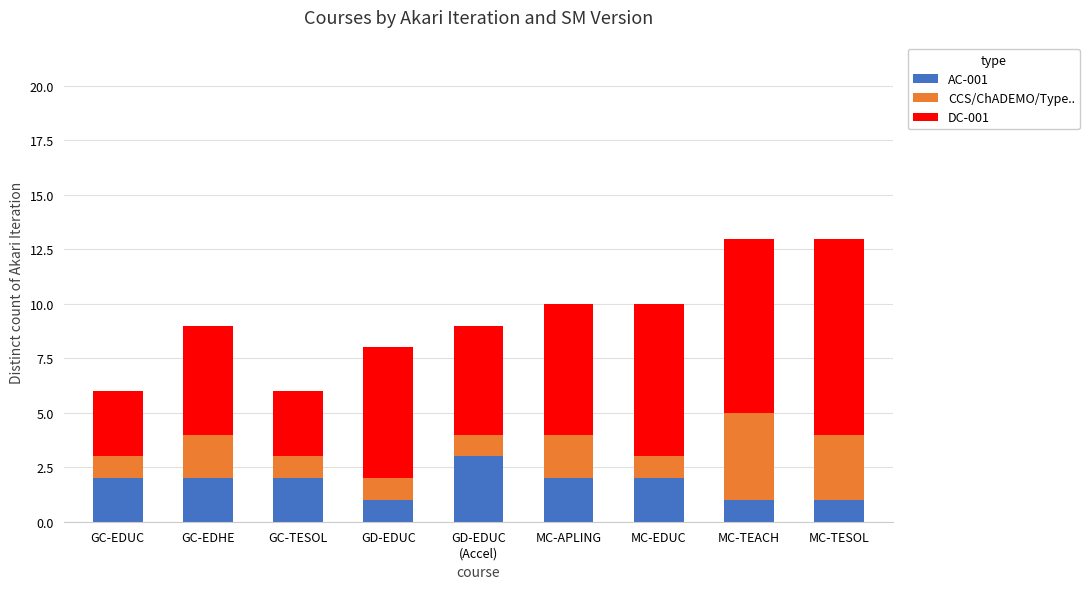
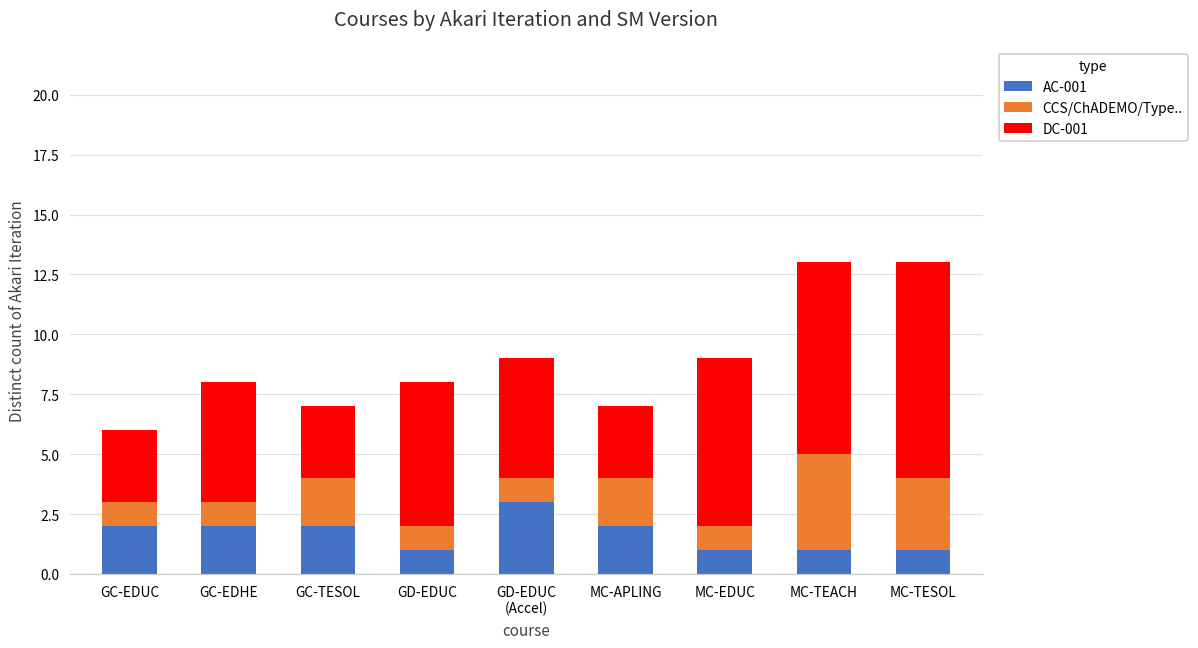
  {
    "AC-001": {
      "GC-EDUC": 2,
      "GC-EDHE": 2,
      "GC-TESOL": 2,
      "GD-EDUC": 1,
      "GD-EDUC (Accel)": 3,
      "MC-APLING": 2,
-     "MC-EDUC": 2,
+     "MC-EDUC": 1,
      "MC-TEACH": 1,
      "MC-TESOL": 1
    },
    "CCS/ChADEMO/Type..": {
-     "GC-EDHE": 2,
-     "GC-TESOL": 1
+     "GC-EDHE": 1,
+     "GC-TESOL": 2
    },
    "DC-001": {
      "GC-EDUC": 3,
      "GC-EDHE": 5,
      "GC-TESOL": 3,
      "GD-EDUC": 6,
      "GD-EDUC (Accel)": 5,
-     "MC-APLING": 6,
+     "MC-APLING": 3,
      "MC-EDUC": 7,
      "MC-TEACH": 8,
      "MC-TESOL": 9
    }
  }
